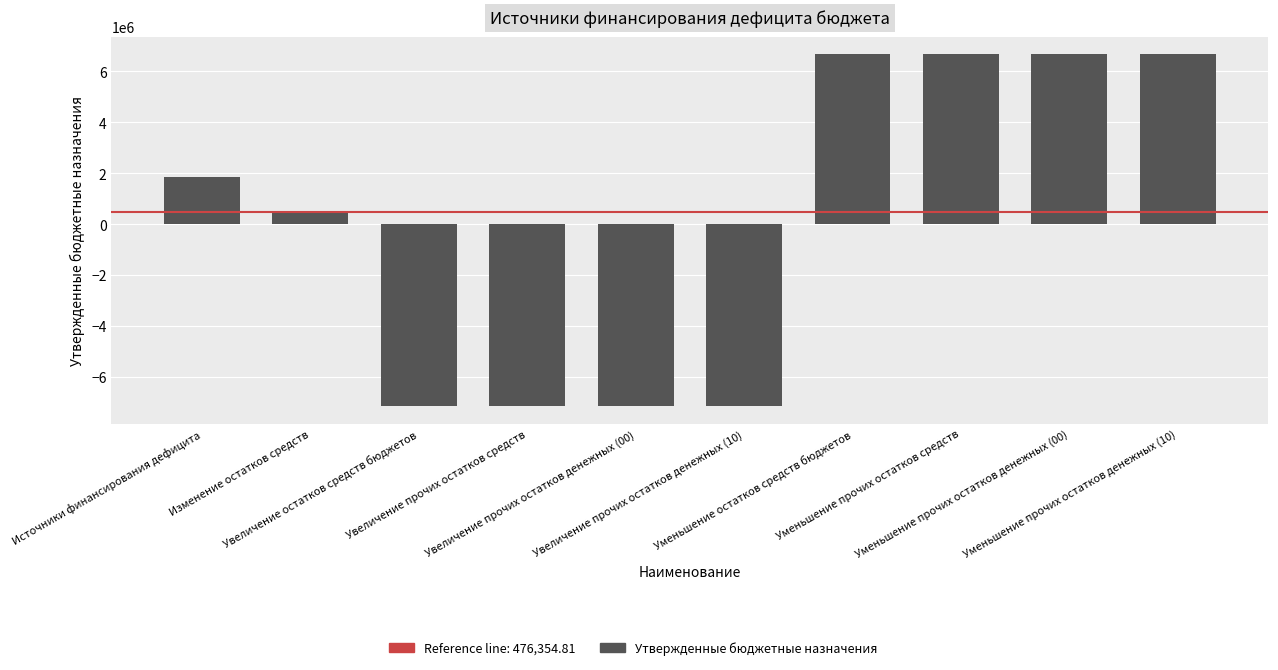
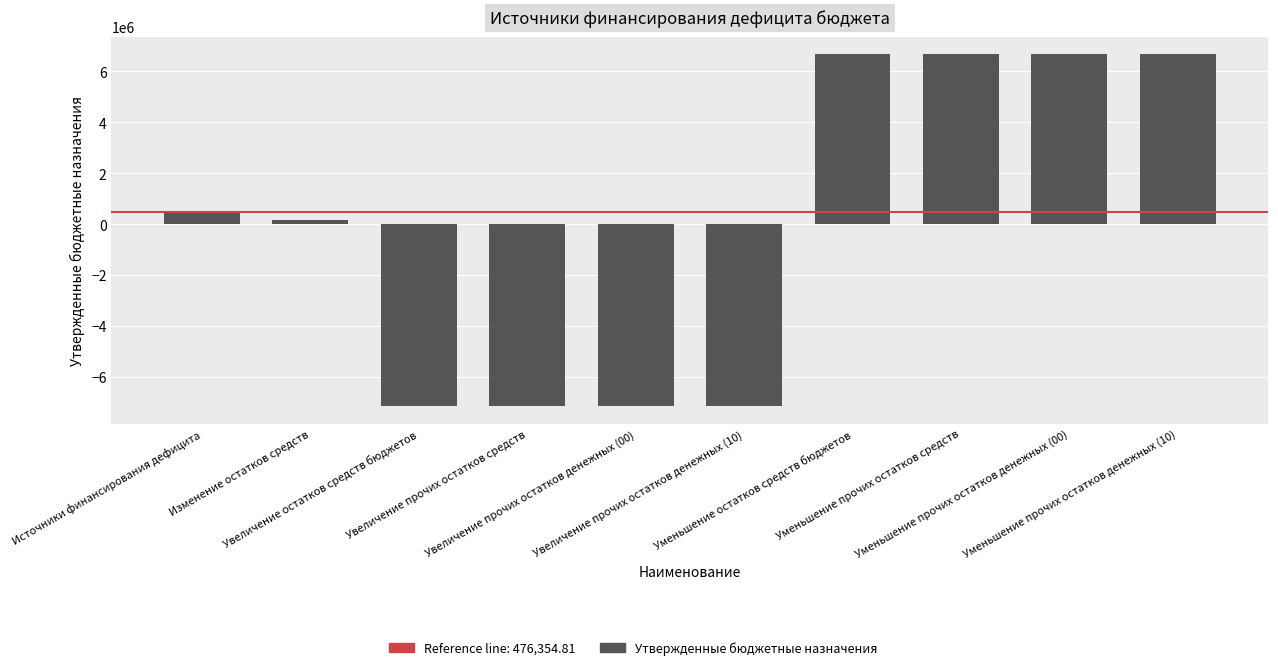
  {
-   "Источники финансирования дефицита": 1900000,
-   "Изменение остатков средств": 500000,
+   "Источники финансирования дефицита": 500000,
+   "Изменение остатков средств": 200000,
    "Увеличение остатков средств бюджетов": -7100000,
    "Увеличение прочих остатков средств": -7100000,
    "Увеличение прочих остатков денежных (00)": -7100000,
    "Увеличение прочих остатков денежных (10)": -7100000,
    "Уменьшение остатков средств бюджетов": 6700000,
    "Уменьшение прочих остатков средств": 6700000,
    "Уменьшение прочих остатков денежных (00)": 6700000,
    "Уменьшение прочих остатков денежных (10)": 6700000
  }
